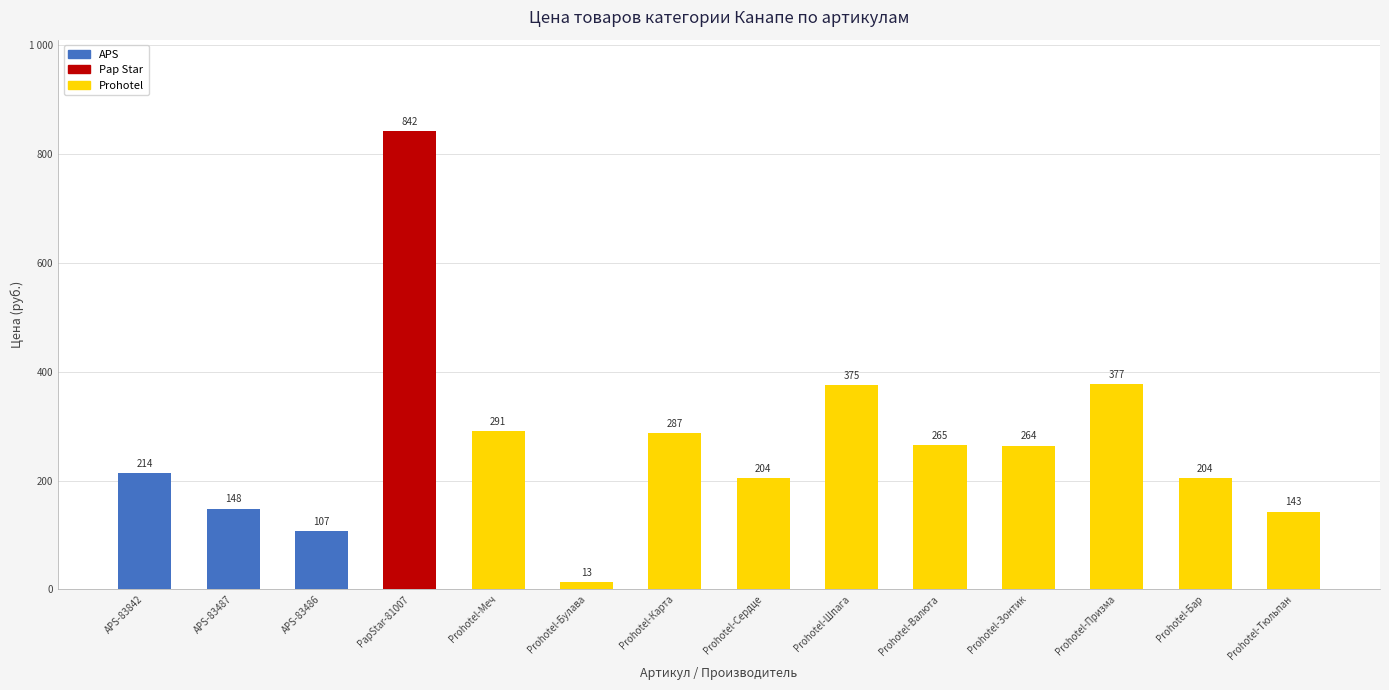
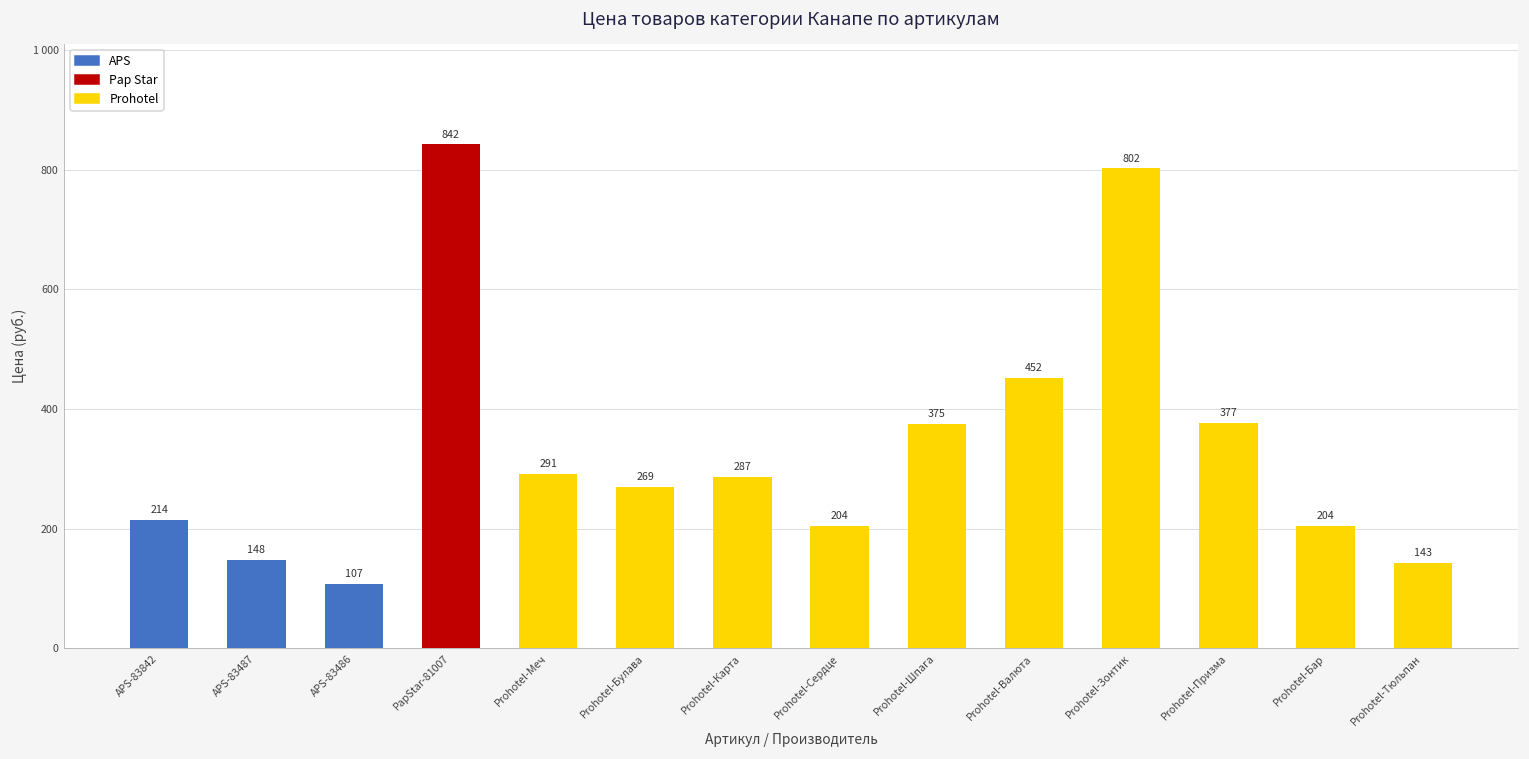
  {
    "APS-83842": 214,
    "APS-83487": 148,
    "APS-83486": 107,
    "PapStar-81007": 842,
    "Prohotel-Меч": 291,
-   "Prohotel-Булава": 13,
+   "Prohotel-Булава": 269,
    "Prohotel-Карта": 287,
    "Prohotel-Сердце": 204,
    "Prohotel-Шпага": 375,
-   "Prohotel-Валюта": 265,
-   "Prohotel-Зонтик": 264,
+   "Prohotel-Валюта": 452,
+   "Prohotel-Зонтик": 802,
    "Prohotel-Призма": 377,
    "Prohotel-Бар": 204,
    "Prohotel-Тюльпан": 143
  }
